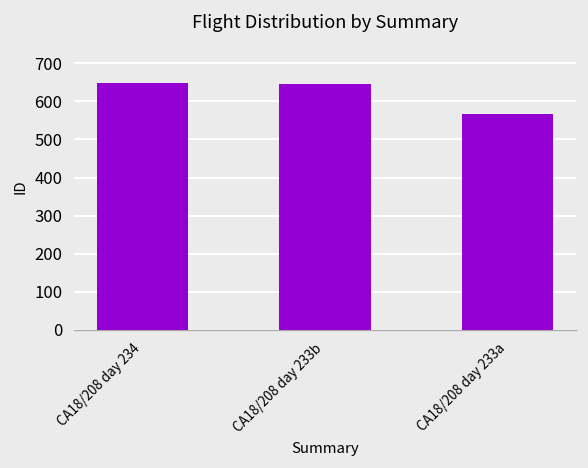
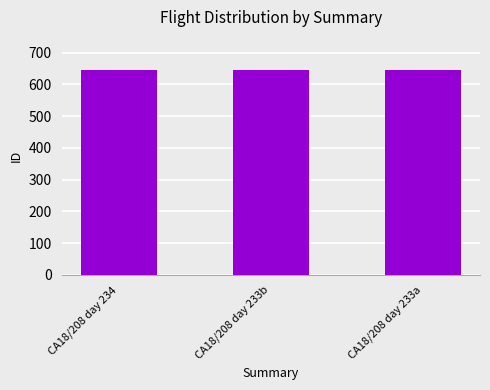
  {
    "CA18/208 day 234": 650,
    "CA18/208 day 233b": 650,
-   "CA18/208 day 233a": 570
+   "CA18/208 day 233a": 650
  }
